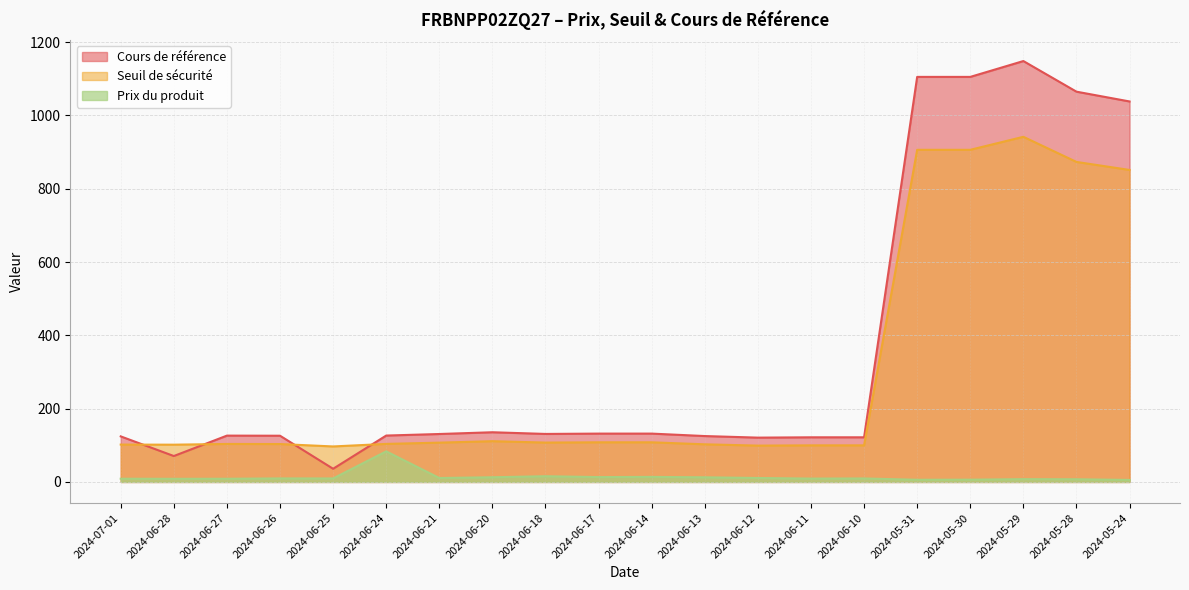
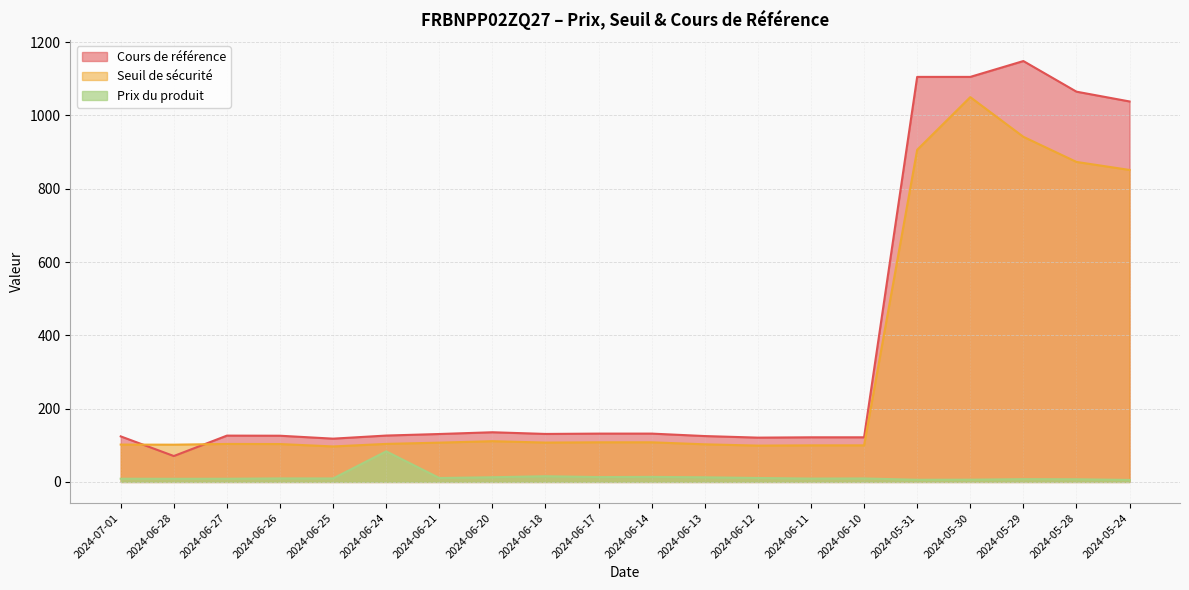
  {
    "Cours de référence": {
      "2024-07-01": 120,
      "2024-06-28": 70,
      "2024-06-27": 130,
      "2024-06-26": 130,
-     "2024-06-25": 40,
+     "2024-06-25": 120,
      "2024-06-24": 130,
      "2024-06-21": 130,
      "2024-06-20": 140,
      "2024-06-18": 130,
      "2024-06-17": 130,
      "2024-06-14": 130,
      "2024-06-13": 130,
      "2024-06-12": 120,
      "2024-06-11": 120,
      "2024-06-10": 120,
      "2024-05-31": 1110,
      "2024-05-30": 1110,
      "2024-05-29": 1150,
      "2024-05-28": 1060,
      "2024-05-24": 1040
    },
    "Seuil de sécurité": {
      "2024-07-01": 100,
      "2024-06-28": 100,
      "2024-06-27": 100,
      "2024-06-26": 100,
      "2024-06-25": 100,
      "2024-06-24": 100,
      "2024-06-21": 110,
      "2024-06-20": 110,
      "2024-06-18": 110,
      "2024-06-17": 110,
      "2024-06-14": 110,
      "2024-06-13": 100,
      "2024-06-12": 100,
      "2024-06-11": 100,
      "2024-06-10": 100,
      "2024-05-31": 910,
-     "2024-05-30": 910,
+     "2024-05-30": 1050,
      "2024-05-29": 940,
      "2024-05-28": 870,
      "2024-05-24": 850
    },
    "Prix du produit": {
      "2024-07-01": 10,
      "2024-06-28": 10,
      "2024-06-27": 10,
      "2024-06-26": 10,
      "2024-06-25": 10,
      "2024-06-24": 80,
      "2024-06-21": 10,
      "2024-06-20": 10,
      "2024-06-18": 20,
      "2024-06-17": 10,
      "2024-06-14": 10,
      "2024-06-13": 10,
      "2024-06-12": 10,
      "2024-06-11": 10,
      "2024-06-10": 10,
      "2024-05-31": 10,
      "2024-05-30": 10,
      "2024-05-29": 10,
      "2024-05-28": 10,
      "2024-05-24": 10
    }
  }
